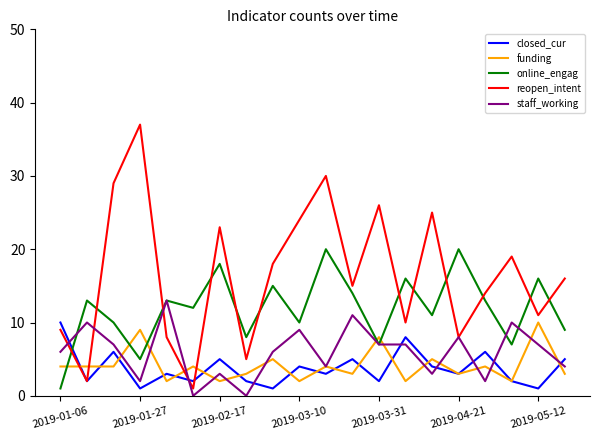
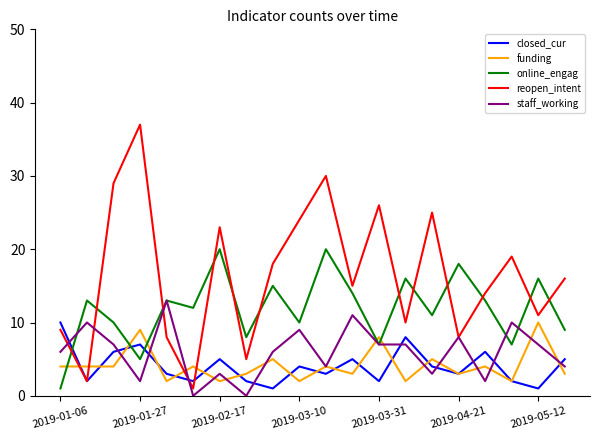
  {
    "closed_cur": {
      "2019-01-06": 10,
-     "2019-01-27": 1,
+     "2019-01-27": 7,
      "2019-02-17": 5,
      "2019-03-10": 4,
      "2019-03-31": 2,
      "2019-05-12": 1
    },
    "funding": {
      "2019-01-06": 4,
      "2019-01-27": 9,
      "2019-02-17": 2,
      "2019-03-10": 2,
      "2019-03-31": 8,
      "2019-05-12": 10
    },
    "online_engag": {
      "2019-01-06": 1,
      "2019-01-27": 5,
-     "2019-02-17": 18,
+     "2019-02-17": 20,
      "2019-03-10": 10,
-     "2019-04-21": 20,
+     "2019-04-21": 18,
      "2019-05-12": 16
    },
    "reopen_intent": {
      "2019-01-06": 9,
      "2019-01-27": 37,
      "2019-02-17": 23,
      "2019-03-10": 24,
      "2019-03-31": 26,
      "2019-05-12": 11
    },
    "staff_working": {
      "2019-01-06": 6,
      "2019-01-27": 2,
      "2019-02-17": 3,
      "2019-03-10": 9,
      "2019-05-12": 7
    }
  }
